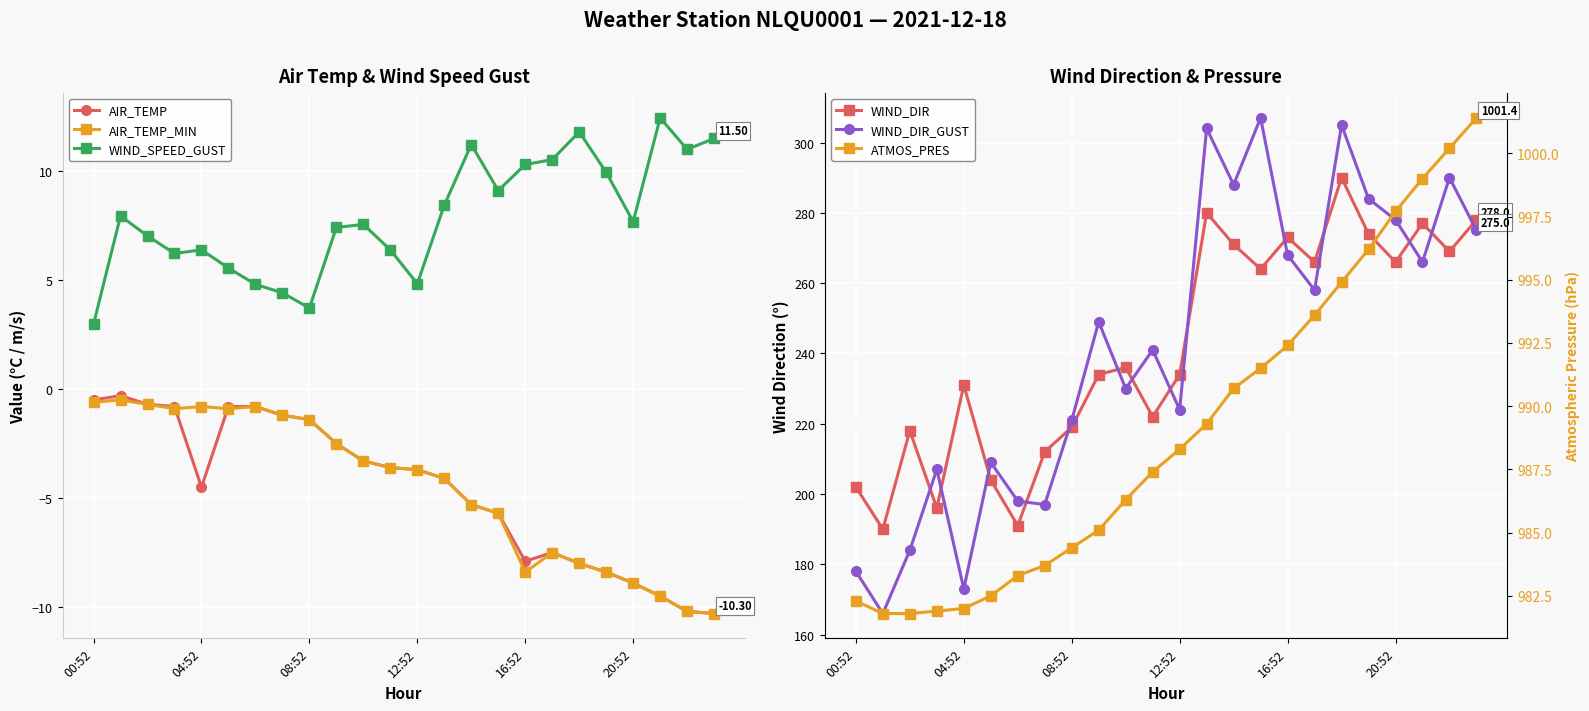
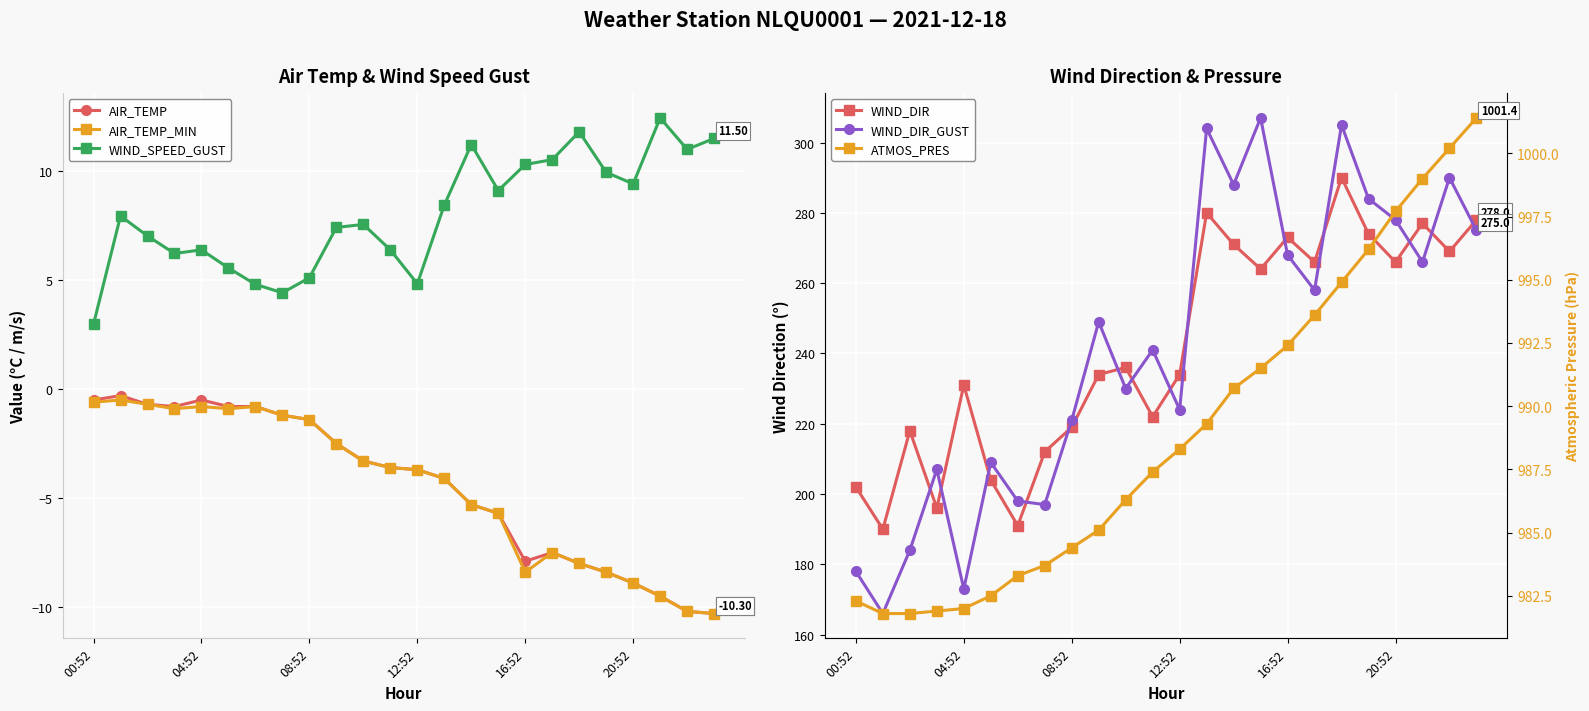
  {
    "Air Temp & Wind Speed Gust": {
      "AIR_TEMP": {
-       "04:52": -4.5,
+       "04:52": -0.5,
        "16:52": -7.9
      },
      "AIR_TEMP_MIN": {
        "04:52": -0.8,
        "16:52": -8.4
      },
      "WIND_SPEED_GUST": {
        "00:52": 3.0,
        "04:52": 6.4,
-       "08:52": 3.7,
+       "08:52": 5.1,
        "12:52": 4.8,
        "16:52": 10.3,
-       "20:52": 7.7
+       "20:52": 9.4
      }
    }
  }
